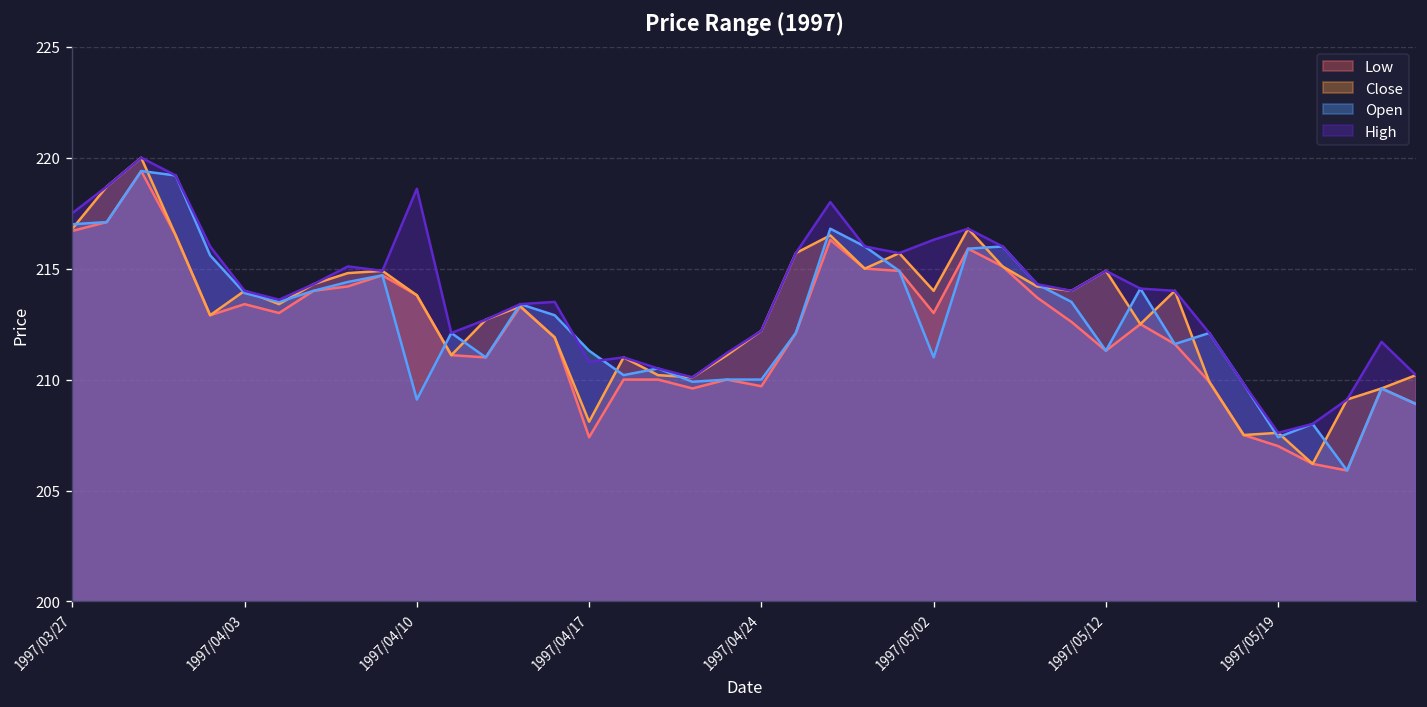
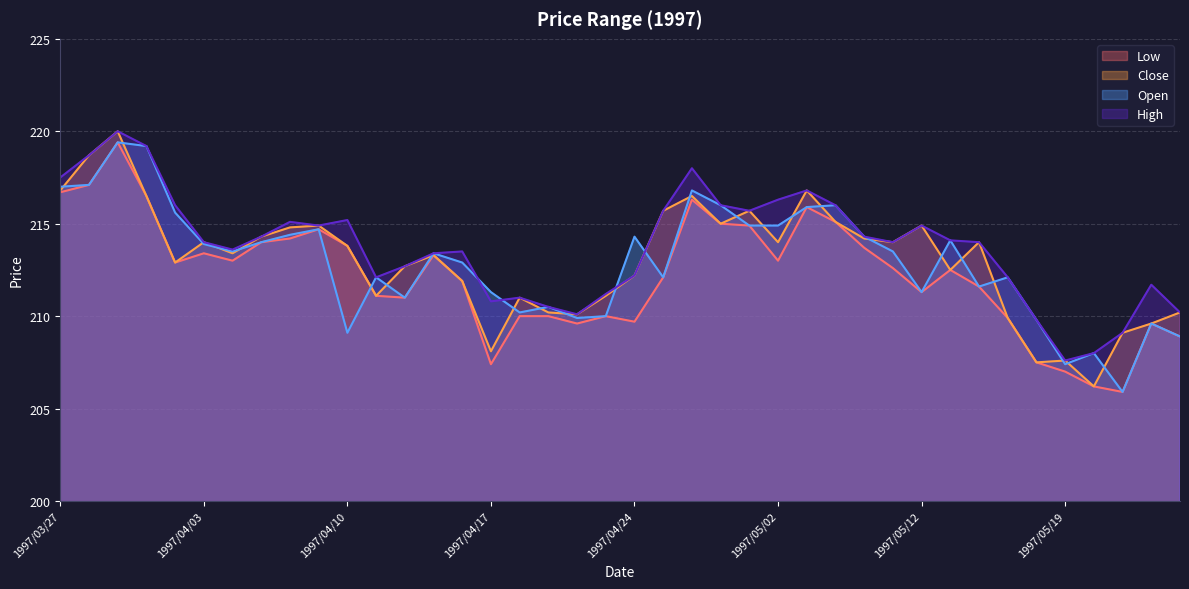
  {
    "Open": {
      "1997/03/27": 217.0,
      "1997/04/10": 209.1,
      "1997/04/17": 211.3,
-     "1997/04/24": 210.0,
-     "1997/05/02": 211.0,
+     "1997/04/24": 214.3,
+     "1997/05/02": 214.9,
      "1997/05/19": 207.4
    },
    "High": {
      "1997/03/27": 217.5,
-     "1997/04/10": 218.6,
+     "1997/04/10": 215.2,
      "1997/04/17": 210.8,
      "1997/05/02": 216.3
    }
  }
